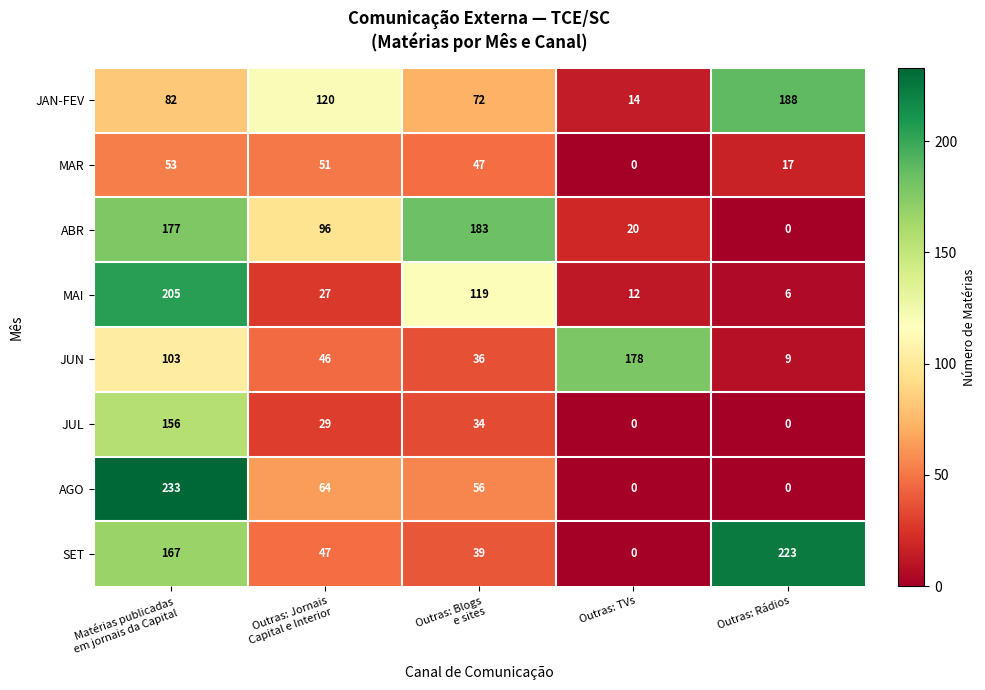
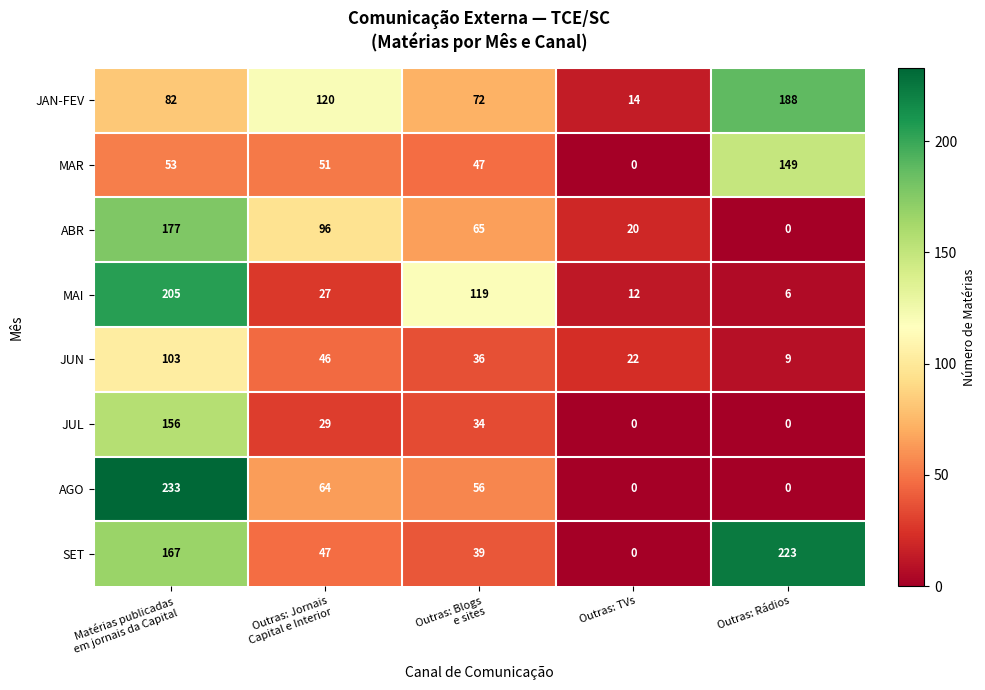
  {
    "JAN-FEV": {
      "Matérias publicadas em jornais da Capital": 82,
      "Outras: Jornais Capital e Interior": 120,
      "Outras: Blogs e sites": 72,
      "Outras: TVs": 14,
      "Outras: Rádios": 188
    },
    "MAR": {
      "Matérias publicadas em jornais da Capital": 53,
      "Outras: Jornais Capital e Interior": 51,
      "Outras: Blogs e sites": 47,
      "Outras: TVs": 0,
-     "Outras: Rádios": 17
+     "Outras: Rádios": 149
    },
    "ABR": {
      "Matérias publicadas em jornais da Capital": 177,
      "Outras: Jornais Capital e Interior": 96,
-     "Outras: Blogs e sites": 183,
+     "Outras: Blogs e sites": 65,
      "Outras: TVs": 20,
      "Outras: Rádios": 0
    },
    "MAI": {
      "Matérias publicadas em jornais da Capital": 205,
      "Outras: Jornais Capital e Interior": 27,
      "Outras: Blogs e sites": 119,
      "Outras: TVs": 12,
      "Outras: Rádios": 6
    },
    "JUN": {
      "Matérias publicadas em jornais da Capital": 103,
      "Outras: Jornais Capital e Interior": 46,
      "Outras: Blogs e sites": 36,
-     "Outras: TVs": 178,
+     "Outras: TVs": 22,
      "Outras: Rádios": 9
    },
    "JUL": {
      "Matérias publicadas em jornais da Capital": 156,
      "Outras: Jornais Capital e Interior": 29,
      "Outras: Blogs e sites": 34,
      "Outras: TVs": 0,
      "Outras: Rádios": 0
    },
    "AGO": {
      "Matérias publicadas em jornais da Capital": 233,
      "Outras: Jornais Capital e Interior": 64,
      "Outras: Blogs e sites": 56,
      "Outras: TVs": 0,
      "Outras: Rádios": 0
    },
    "SET": {
      "Matérias publicadas em jornais da Capital": 167,
      "Outras: Jornais Capital e Interior": 47,
      "Outras: Blogs e sites": 39,
      "Outras: TVs": 0,
      "Outras: Rádios": 223
    }
  }
